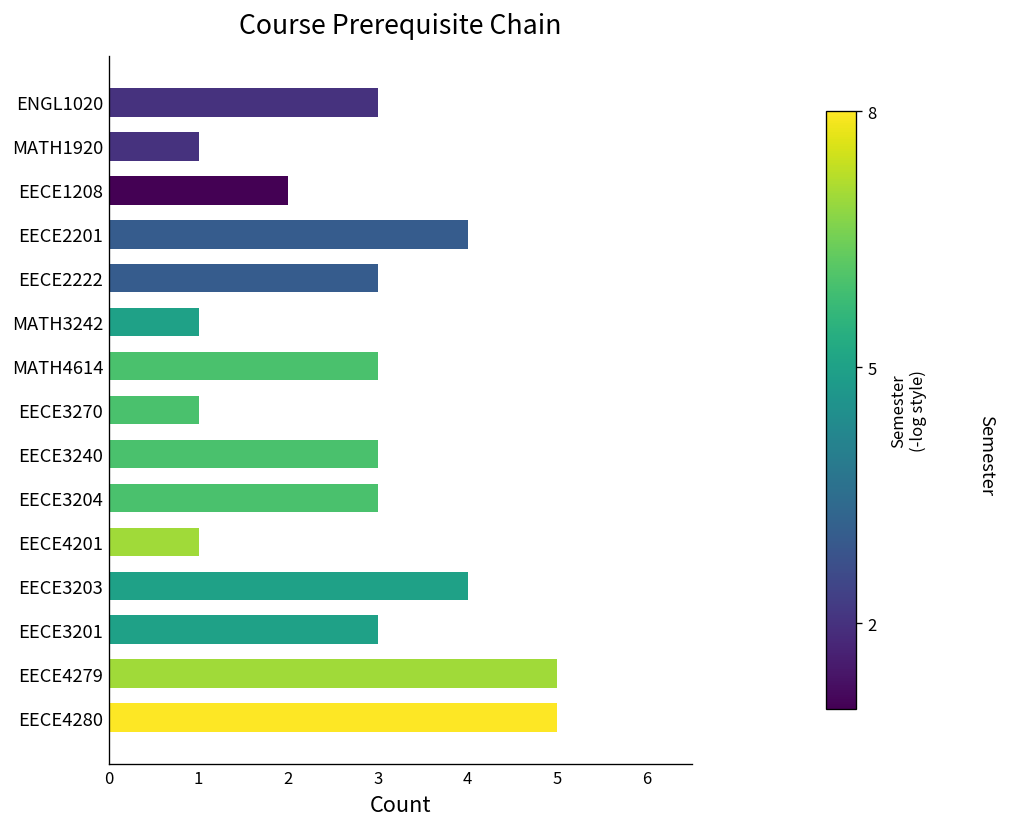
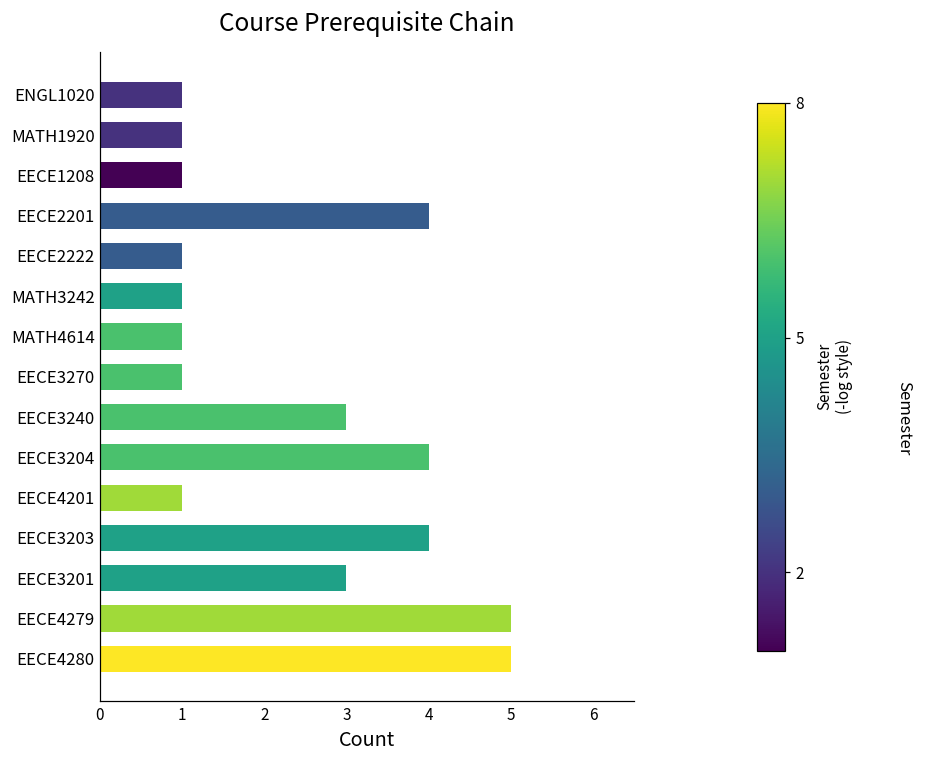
  {
-   "ENGL1020": 3,
+   "ENGL1020": 1,
    "MATH1920": 1,
-   "EECE1208": 2,
+   "EECE1208": 1,
    "EECE2201": 4,
-   "EECE2222": 3,
+   "EECE2222": 1,
    "MATH3242": 1,
-   "MATH4614": 3,
+   "MATH4614": 1,
    "EECE3270": 1,
    "EECE3240": 3,
-   "EECE3204": 3,
+   "EECE3204": 4,
    "EECE4201": 1,
    "EECE3203": 4,
    "EECE3201": 3,
    "EECE4279": 5,
    "EECE4280": 5
  }
